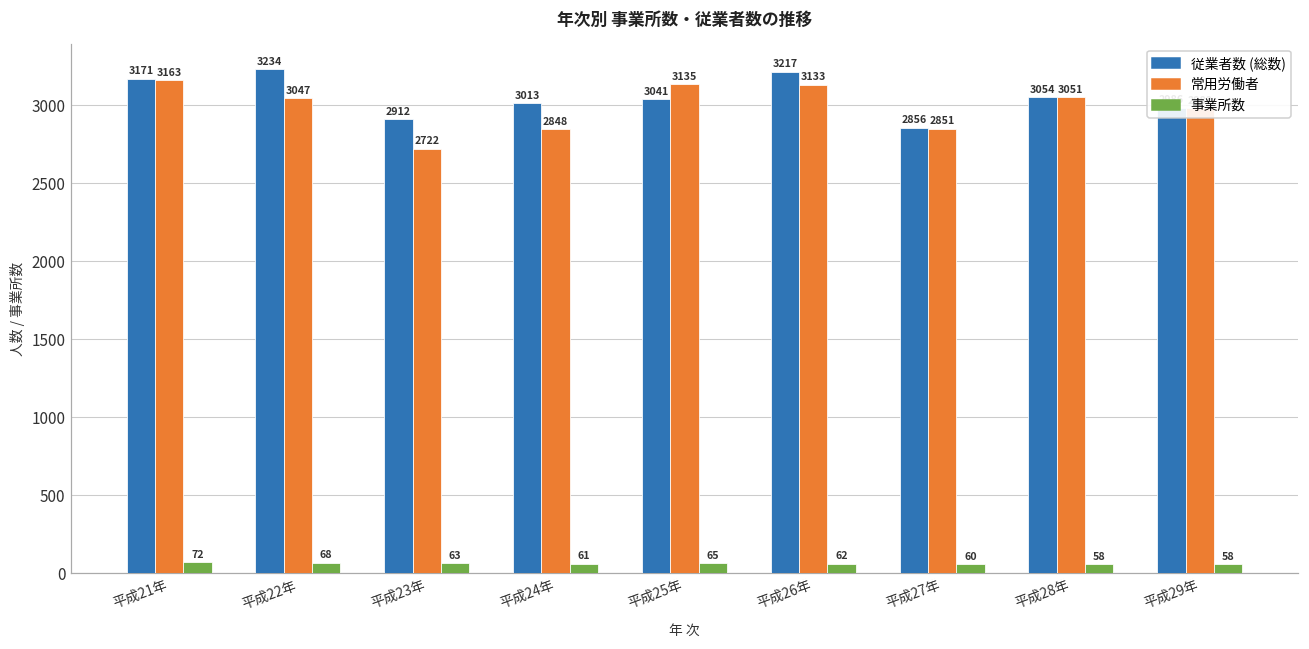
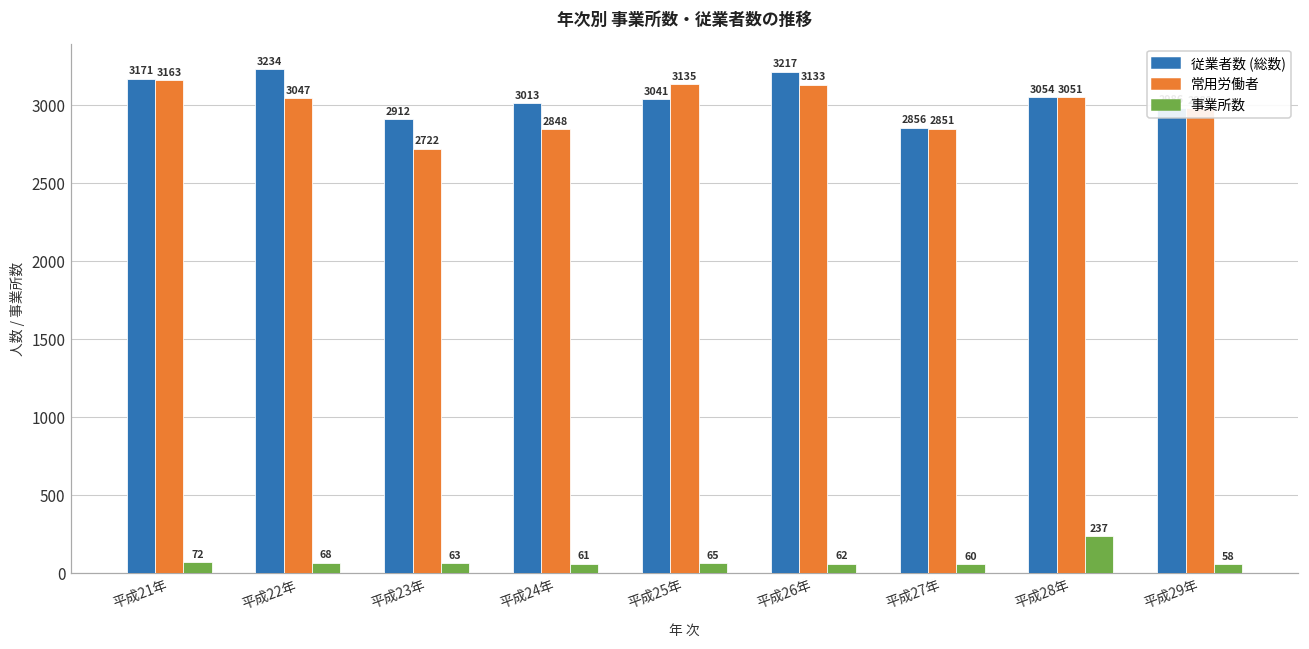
  {
    "従業者数 (総数)": {
      "平成21年": 3171,
      "平成22年": 3234,
      "平成23年": 2912,
      "平成24年": 3013,
      "平成25年": 3041,
      "平成26年": 3217,
      "平成27年": 2856,
      "平成28年": 3054
    },
    "常用労働者": {
      "平成21年": 3163,
      "平成22年": 3047,
      "平成23年": 2722,
      "平成24年": 2848,
      "平成25年": 3135,
      "平成26年": 3133,
      "平成27年": 2851,
      "平成28年": 3051
    },
    "事業所数": {
      "平成21年": 72,
      "平成22年": 68,
      "平成23年": 63,
      "平成24年": 61,
      "平成25年": 65,
      "平成26年": 62,
      "平成27年": 60,
-     "平成28年": 58,
+     "平成28年": 237,
      "平成29年": 58
    }
  }
